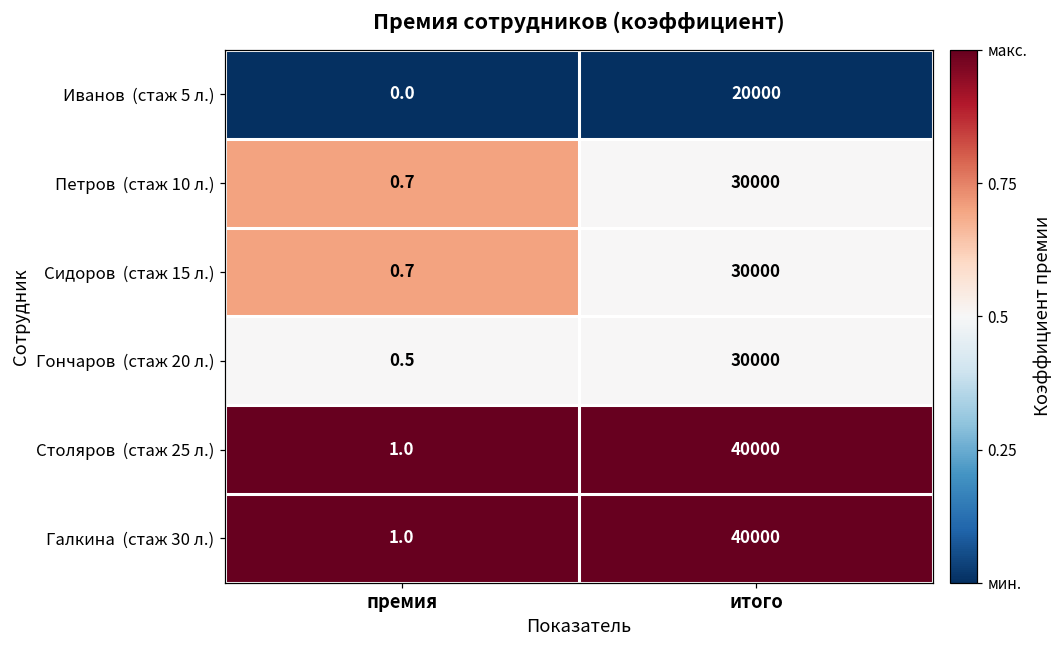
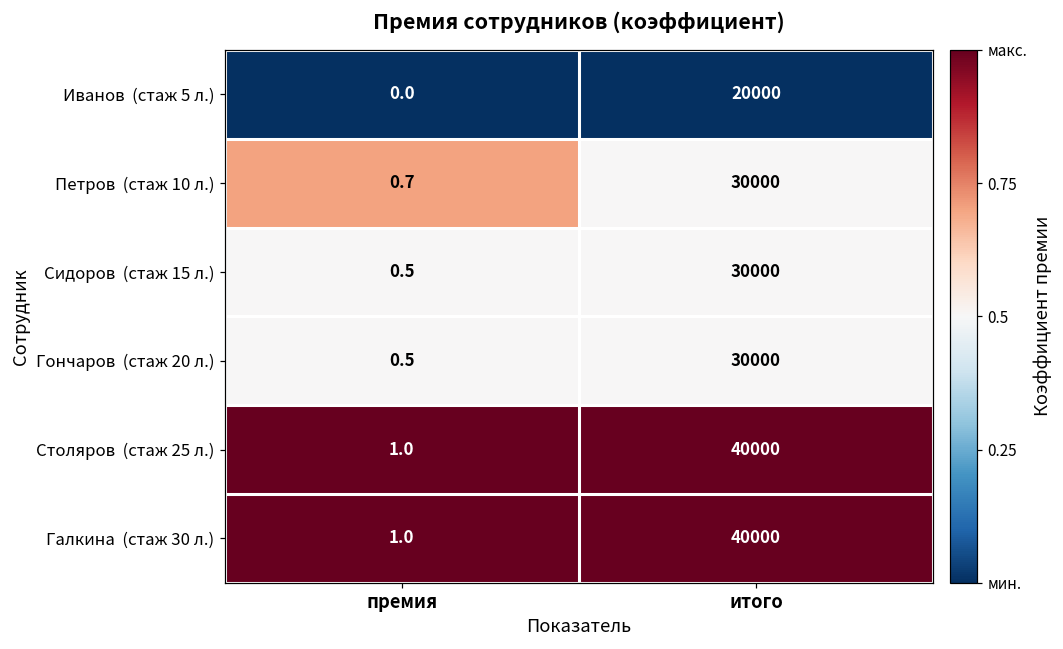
  {
    "Иванов (стаж 5 л.)": {
      "премия": 0.0,
      "итого": 20000
    },
    "Петров (стаж 10 л.)": {
      "премия": 0.7,
      "итого": 30000
    },
    "Сидоров (стаж 15 л.)": {
-     "премия": 0.7,
+     "премия": 0.5,
      "итого": 30000
    },
    "Гончаров (стаж 20 л.)": {
      "премия": 0.5,
      "итого": 30000
    },
    "Столяров (стаж 25 л.)": {
      "премия": 1.0,
      "итого": 40000
    },
    "Галкина (стаж 30 л.)": {
      "премия": 1.0,
      "итого": 40000
    }
  }
